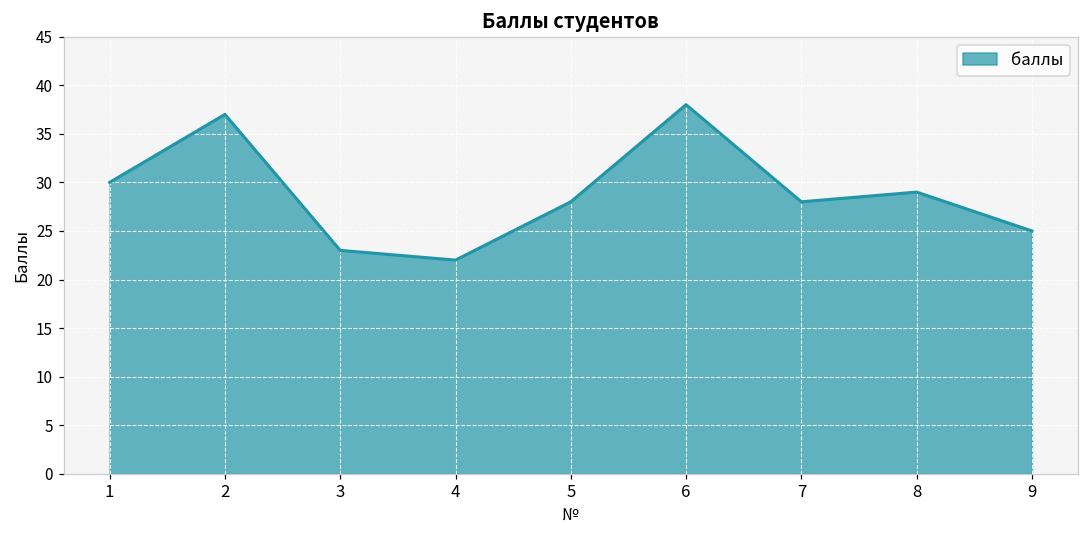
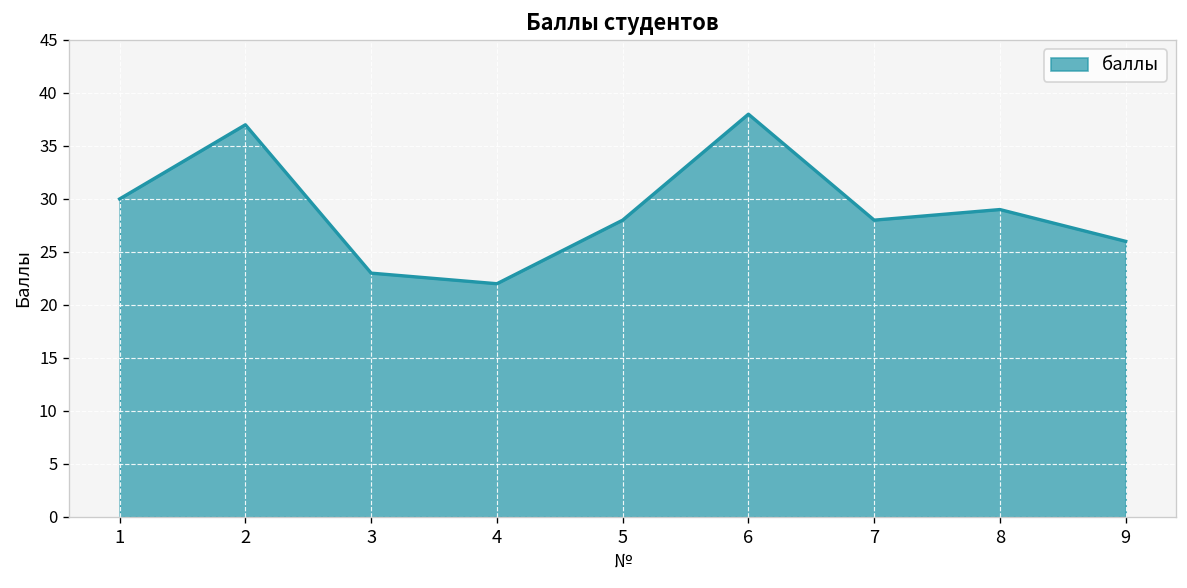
  {
    "1": 30,
    "2": 37,
    "3": 23,
    "4": 22,
    "5": 28,
    "6": 38,
    "7": 28,
    "8": 29,
-   "9": 25
+   "9": 26
  }
